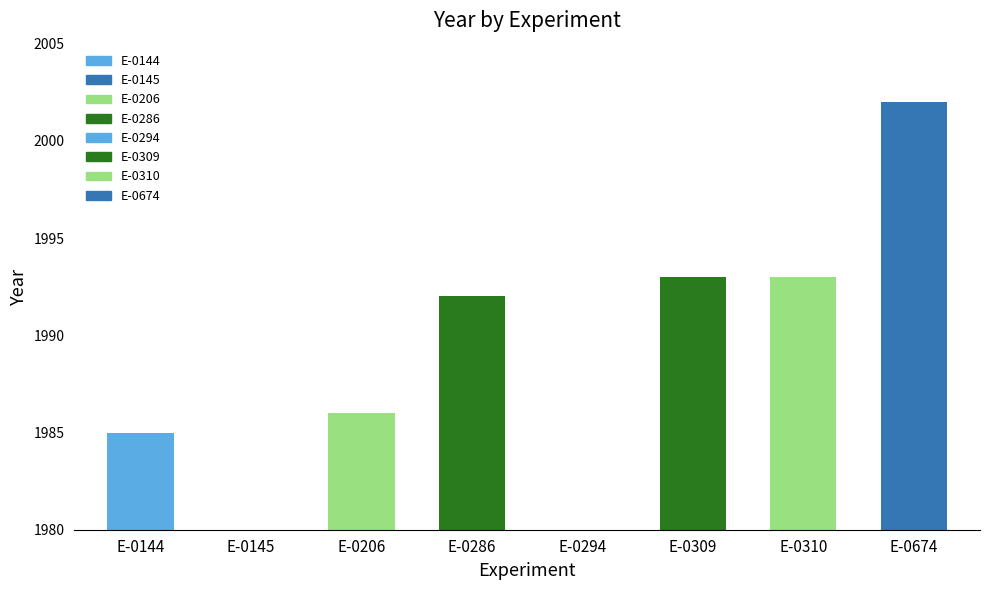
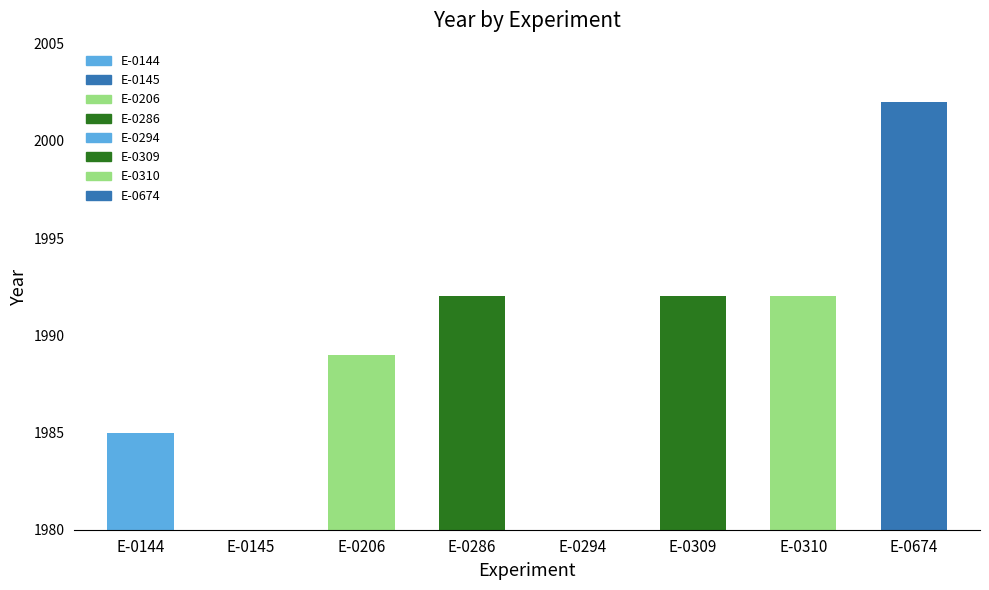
  {
    "E-0144": 1985,
-   "E-0206": 1986,
+   "E-0206": 1989,
    "E-0286": 1992,
-   "E-0309": 1993,
-   "E-0310": 1993,
+   "E-0309": 1992,
+   "E-0310": 1992,
    "E-0674": 2002
  }
